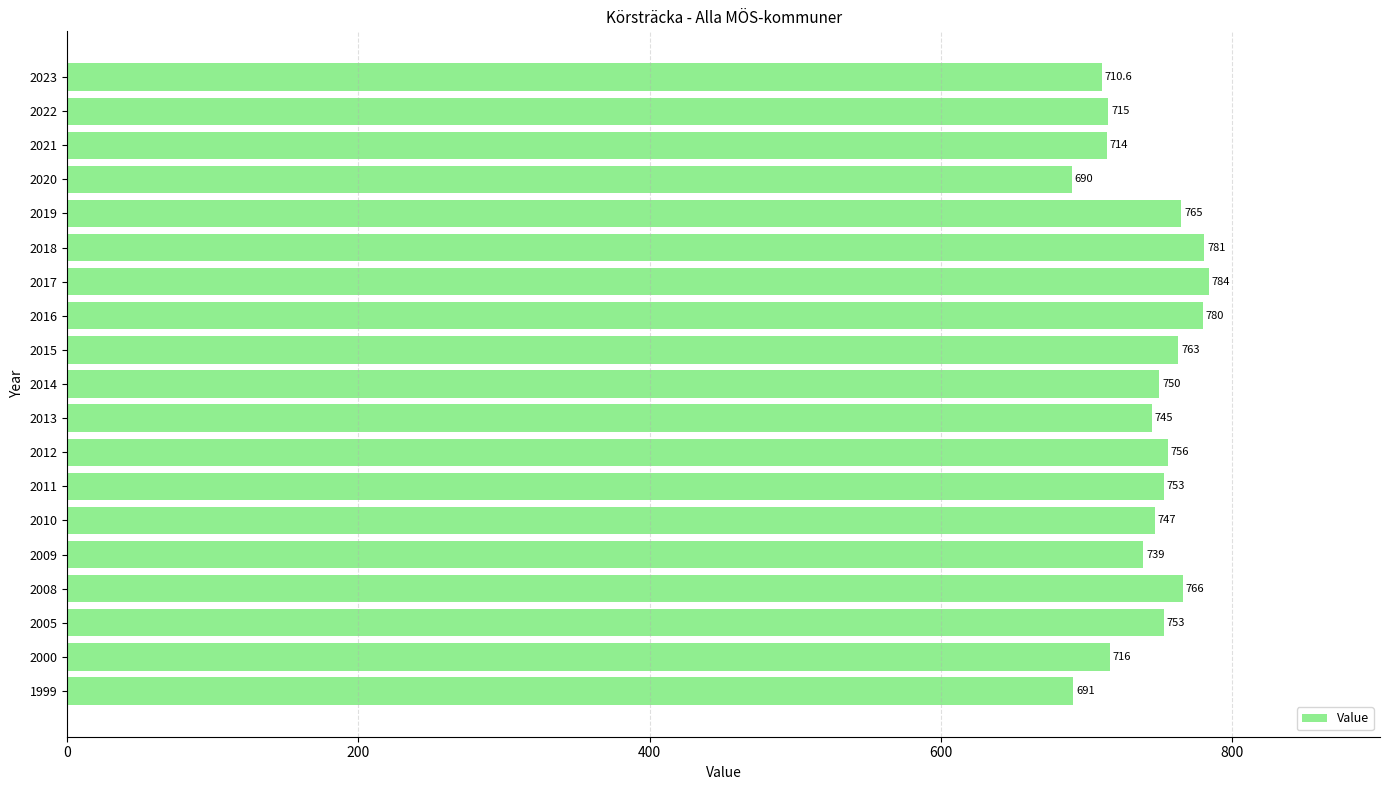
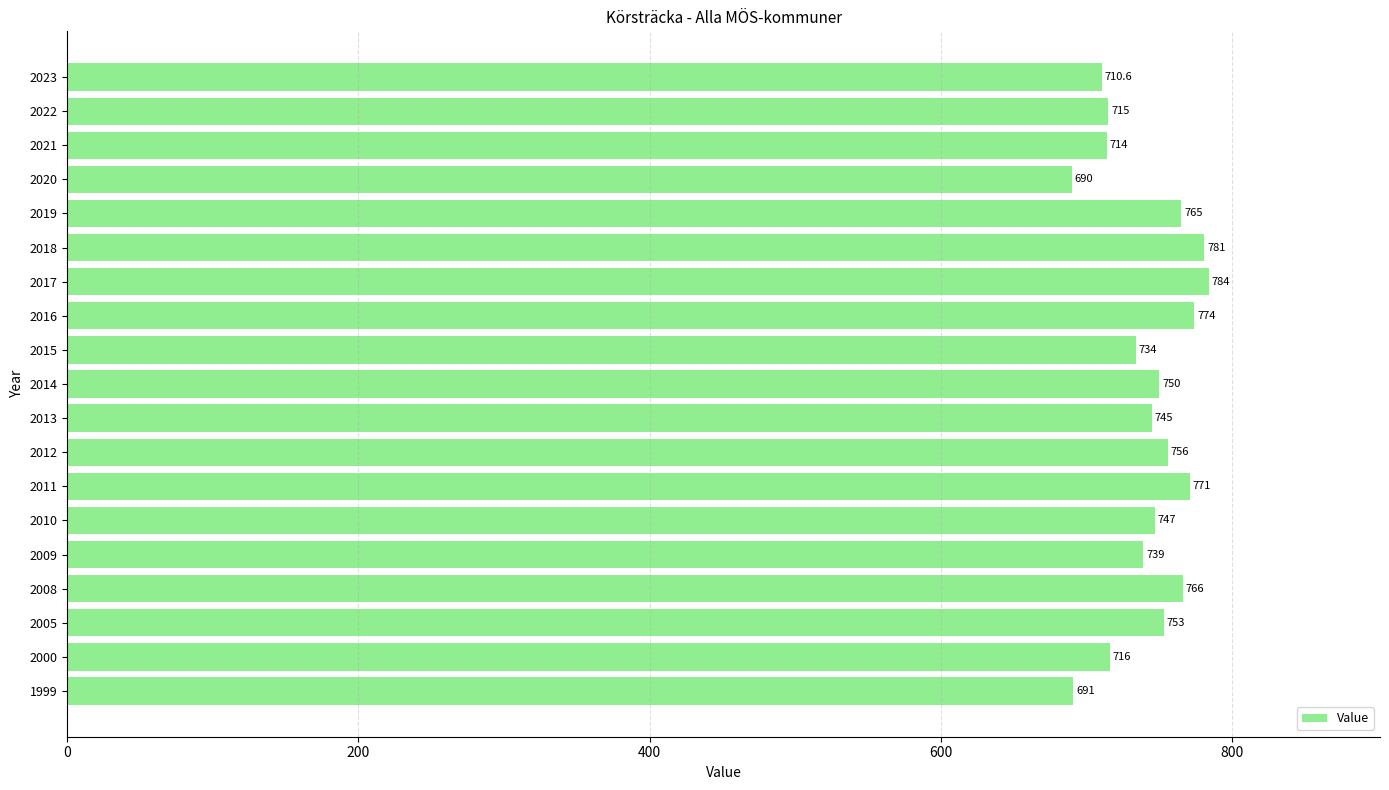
  {
    "2023": 710.6,
    "2022": 715,
    "2021": 714,
    "2020": 690,
    "2019": 765,
    "2018": 781,
    "2017": 784,
-   "2016": 780,
-   "2015": 763,
+   "2016": 774,
+   "2015": 734,
    "2014": 750,
    "2013": 745,
    "2012": 756,
-   "2011": 753,
+   "2011": 771,
    "2010": 747,
    "2009": 739,
    "2008": 766,
    "2005": 753,
    "2000": 716,
    "1999": 691
  }
